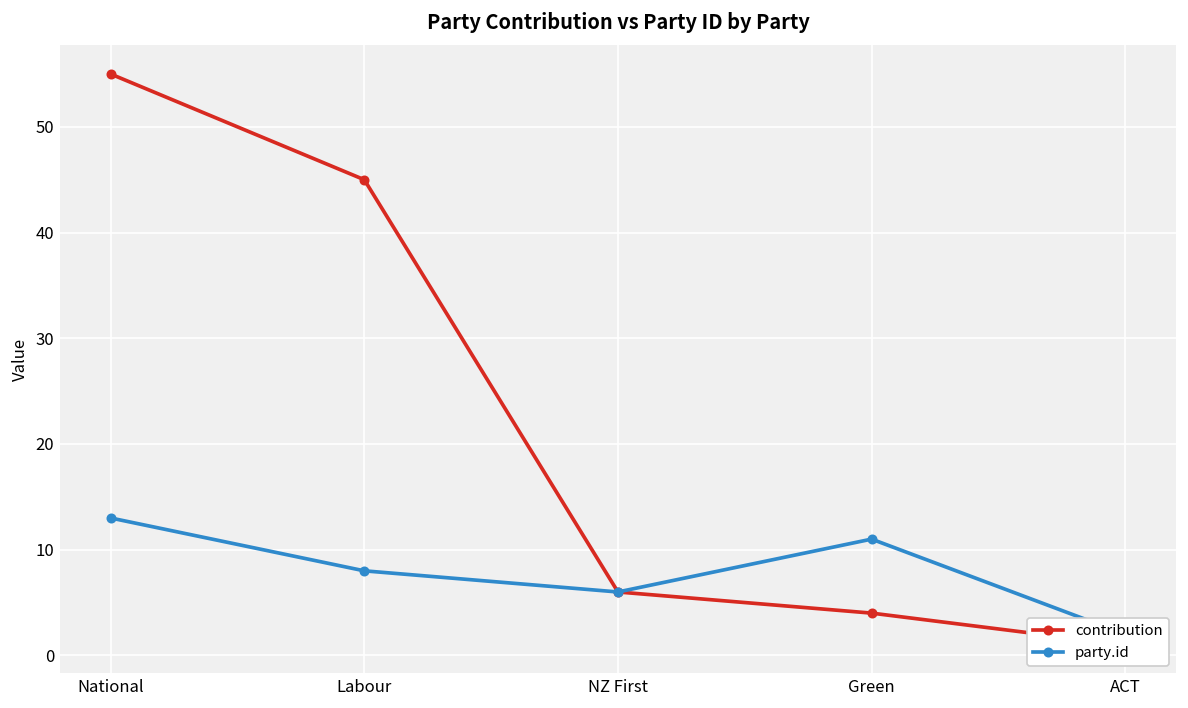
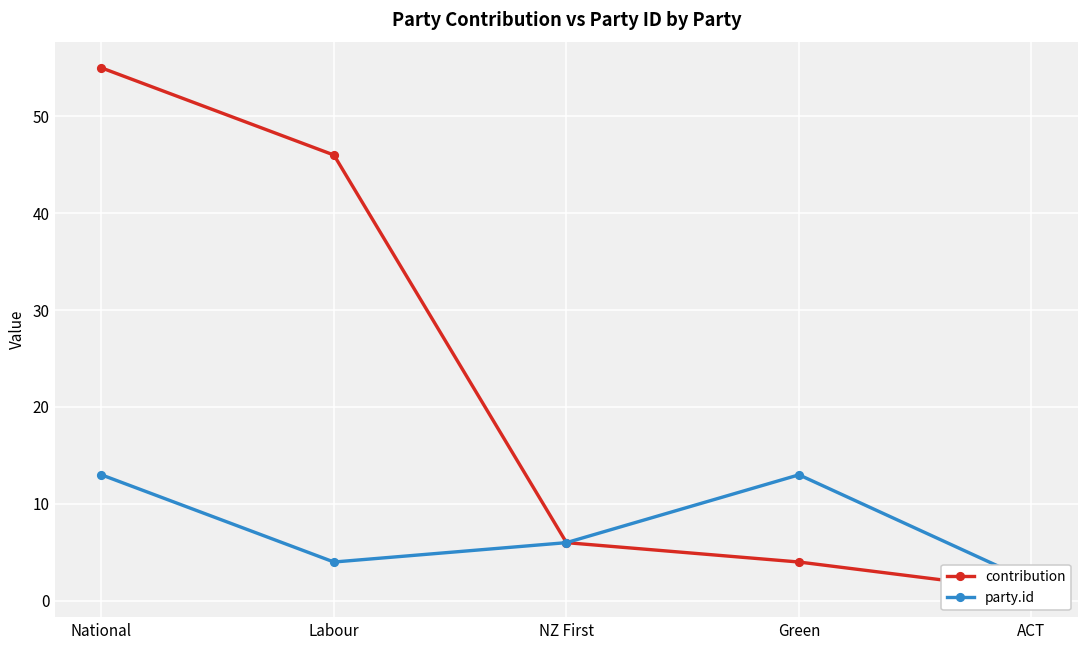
  {
    "contribution": {
      "National": 55,
-     "Labour": 45,
+     "Labour": 46,
      "Green": 4
    },
    "party.id": {
      "National": 13,
-     "Labour": 8,
-     "Green": 11
+     "Labour": 4,
+     "Green": 13
    }
  }
